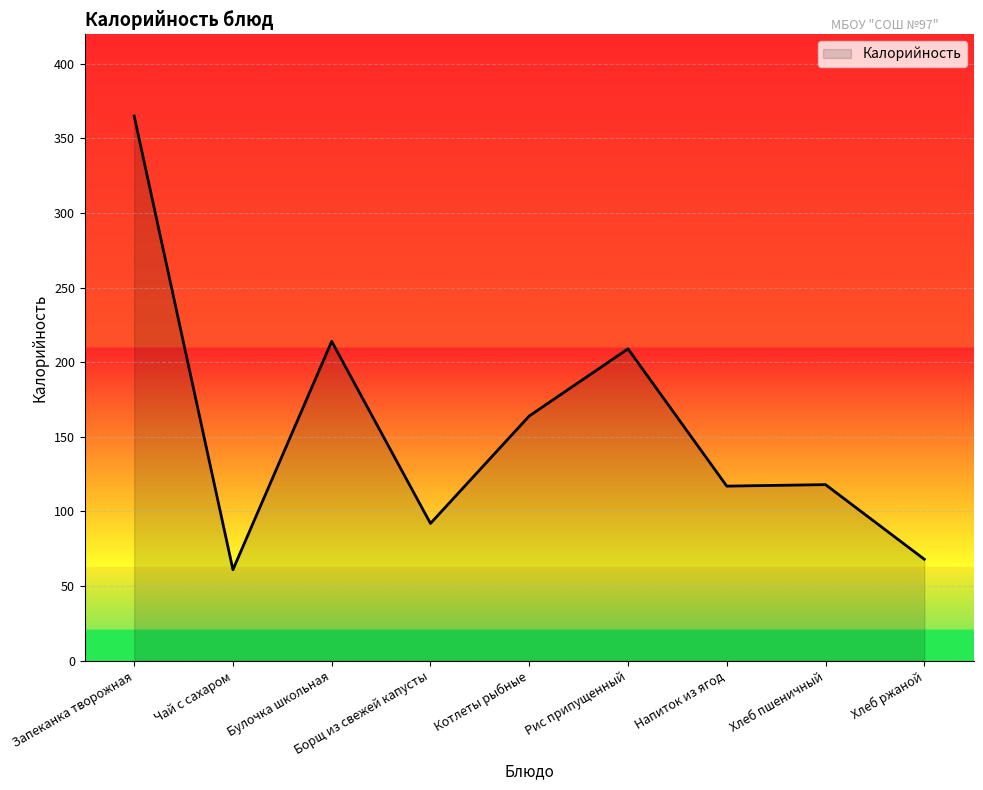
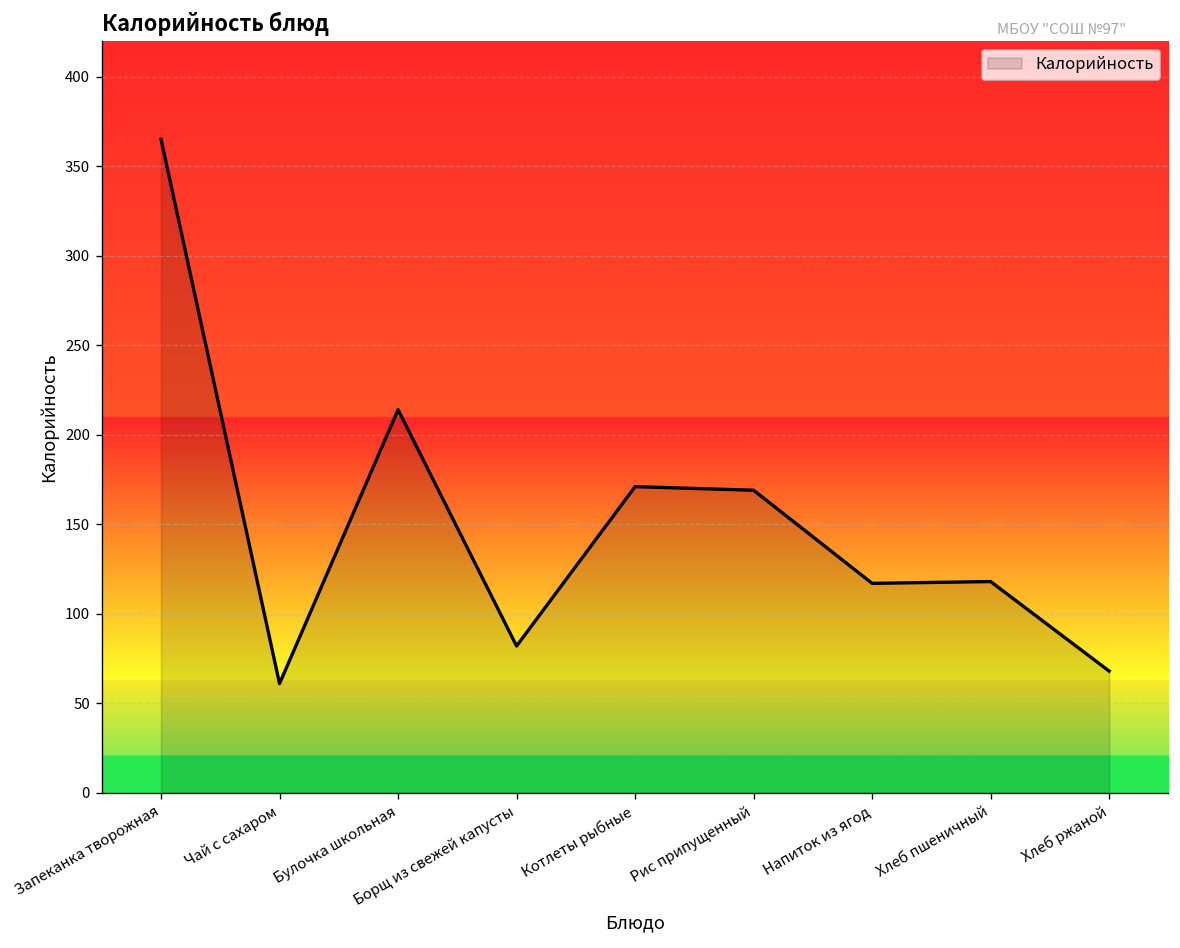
  {
    "Запеканка творожная": 365,
    "Чай с сахаром": 61,
    "Булочка школьная": 214,
-   "Борщ из свежей капусты": 92,
-   "Котлеты рыбные": 164,
-   "Рис припущенный": 209,
+   "Борщ из свежей капусты": 82,
+   "Котлеты рыбные": 171,
+   "Рис припущенный": 169,
    "Напиток из ягод": 117,
    "Хлеб пшеничный": 118,
    "Хлеб ржаной": 68
  }
